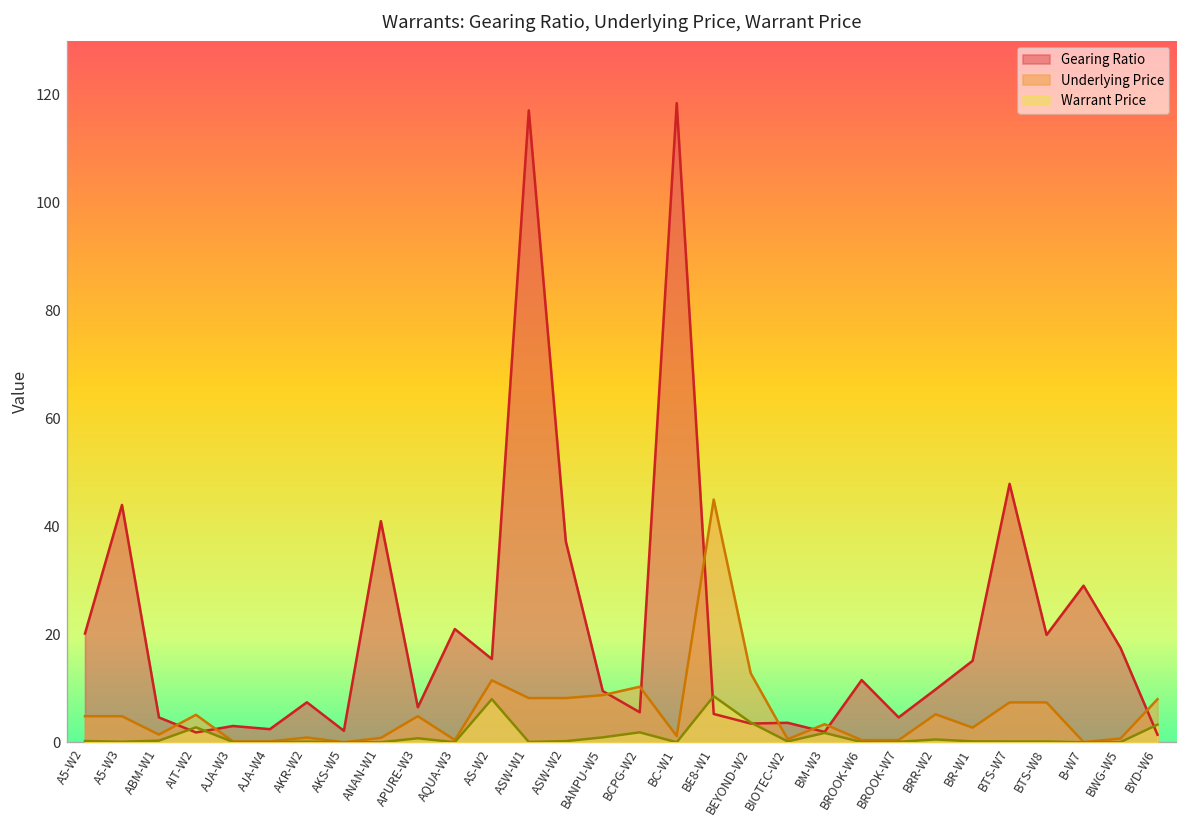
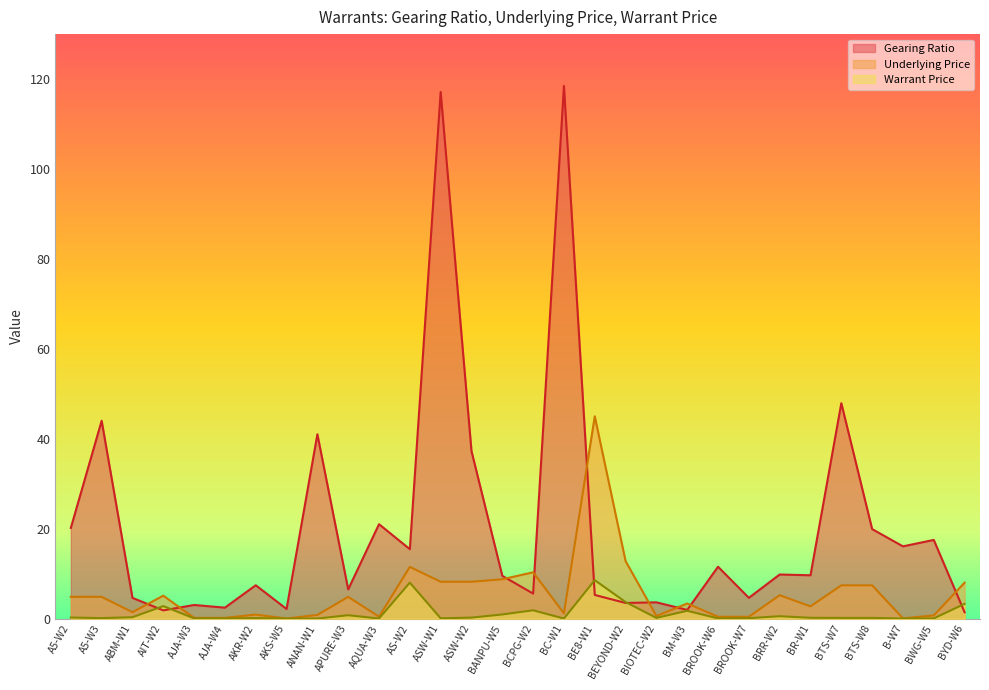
  {
    "Gearing Ratio": {
      "A5-W2": 20,
      "A5-W3": 44,
      "ABM-W1": 5,
      "AIT-W2": 2,
      "AJA-W3": 3,
      "AJA-W4": 2,
      "AKR-W2": 7,
      "AKS-W5": 2,
      "ANAN-W1": 41,
      "APURE-W3": 7,
      "AQUA-W3": 21,
      "AS-W2": 15,
      "ASW-W1": 117,
      "ASW-W2": 37,
      "BANPU-W5": 10,
      "BCPG-W2": 6,
      "BC-W1": 118,
      "BE8-W1": 5,
      "BIOTEC-W2": 4,
      "BROOK-W6": 12,
      "BROOK-W7": 5,
      "BRR-W2": 10,
-     "BR-W1": 15,
+     "BR-W1": 10,
      "BTS-W7": 48,
      "BTS-W8": 20,
-     "B-W7": 29,
+     "B-W7": 16,
      "BWG-W5": 18,
      "BYD-W6": 1
    }
  }
